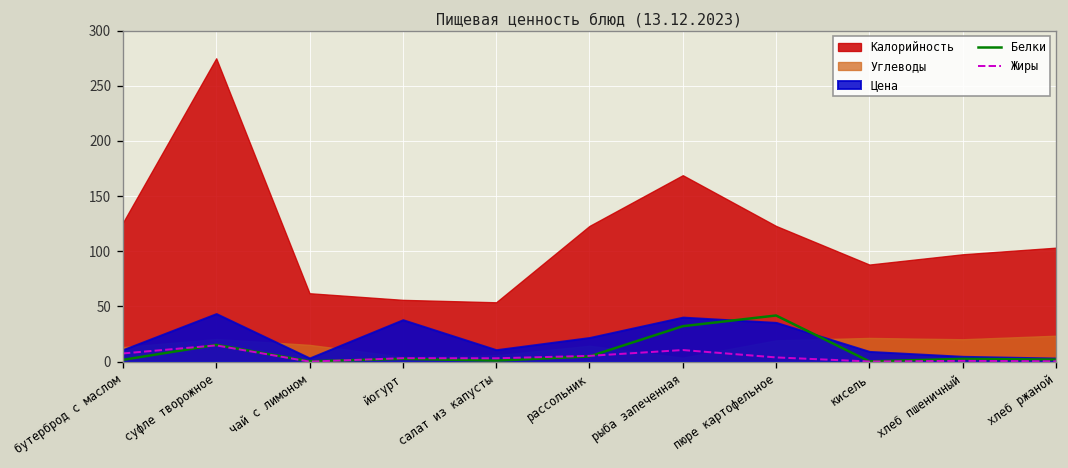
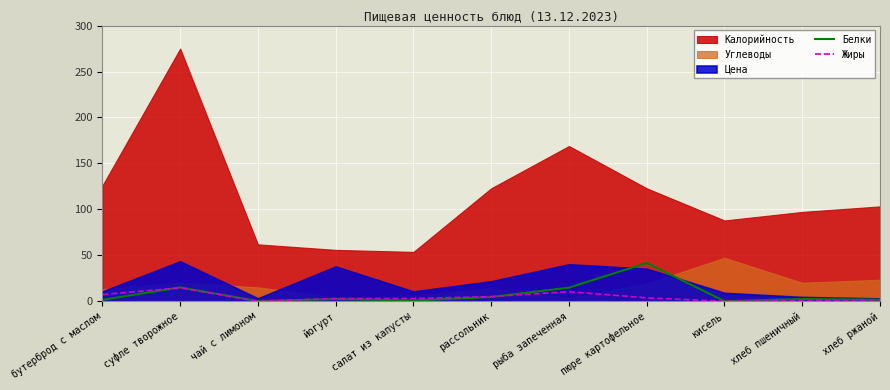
  {
    "Белки": {
      "бутерброд с маслом": 0,
-     "рыба запеченная": 30,
+     "рыба запеченная": 10,
      "пюре картофельное": 40
    },
    "Калорийность": {
      "бутерброд с маслом": 130,
      "суфле творожное": 280,
      "чай с лимоном": 60,
      "йогурт": 60,
      "салат из капусты": 50,
      "рассольник": 120,
      "рыба запеченная": 170,
      "пюре картофельное": 120,
      "кисель": 90,
      "хлеб пшеничный": 100,
      "хлеб ржаной": 100
    },
    "Жиры": {
      "бутерброд с маслом": 10,
      "рыба запеченная": 10,
      "пюре картофельное": 0
    },
    "Углеводы": {
      "суфле творожное": 20,
      "чай с лимоном": 20,
      "салат из капусты": 10,
      "рассольник": 10,
      "рыба запеченная": 0,
      "пюре картофельное": 20,
-     "кисель": 20,
+     "кисель": 50,
      "хлеб пшеничный": 20,
      "хлеб ржаной": 20
    },
    "Цена": {
      "суфле творожное": 40,
      "чай с лимоном": 0,
      "йогурт": 40,
      "салат из капусты": 10,
      "рассольник": 20,
      "рыба запеченная": 40,
      "пюре картофельное": 40,
      "кисель": 10
    }
  }
